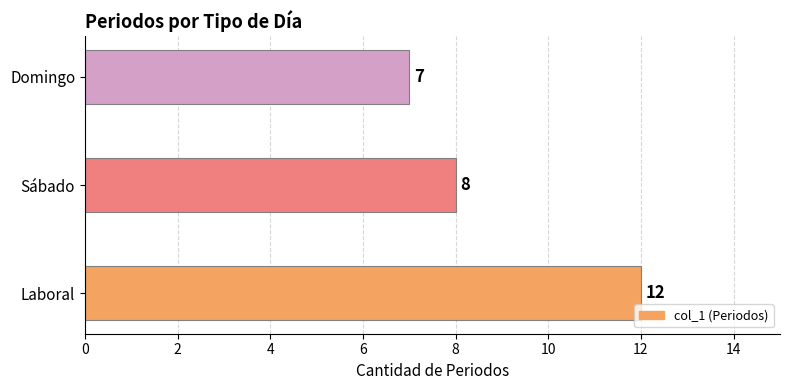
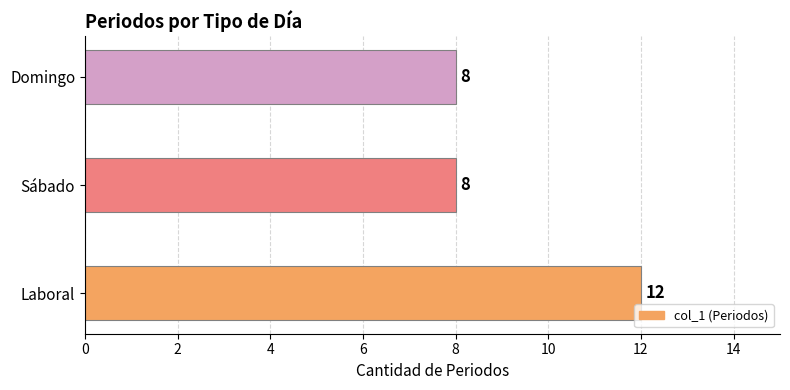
  {
-   "Domingo": 7,
+   "Domingo": 8,
    "Sábado": 8,
    "Laboral": 12
  }
